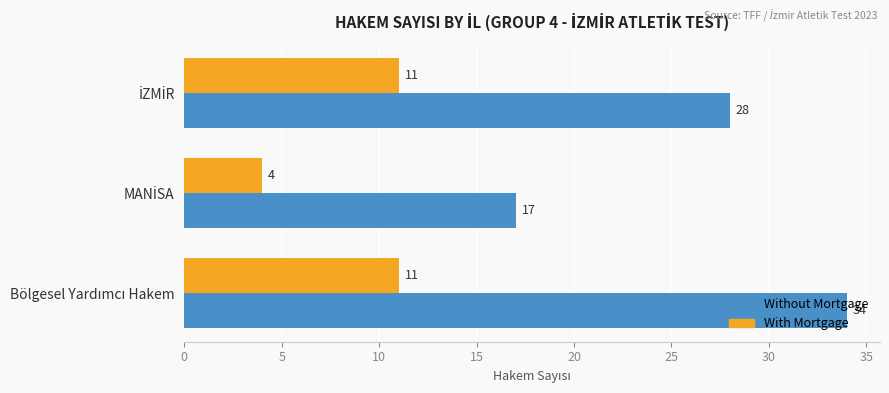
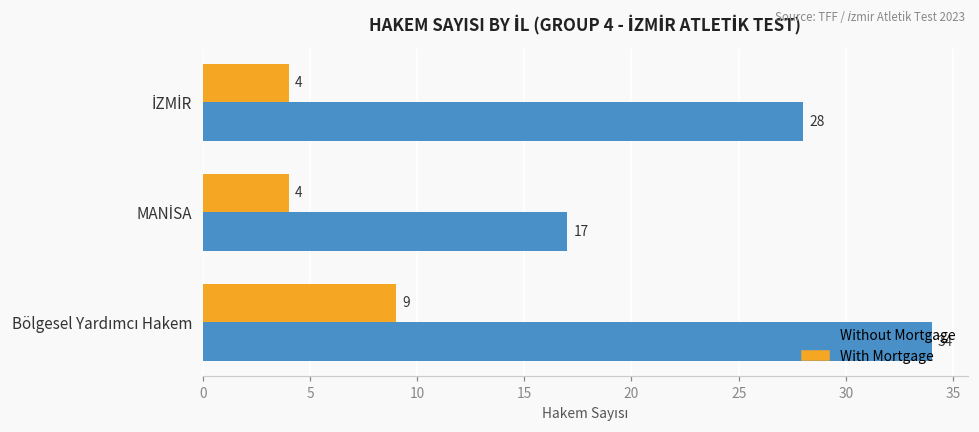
  {
    "Without Mortgage": {
      "İZMİR": 28,
      "MANİSA": 17,
      "Bölgesel Yardımcı Hakem": 34
    },
    "With Mortgage": {
-     "İZMİR": 11,
+     "İZMİR": 4,
      "MANİSA": 4,
-     "Bölgesel Yardımcı Hakem": 11
+     "Bölgesel Yardımcı Hakem": 9
    }
  }
